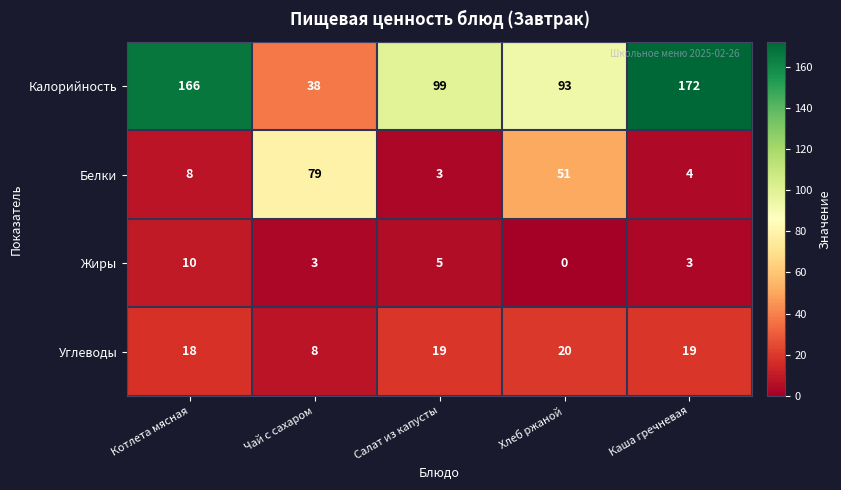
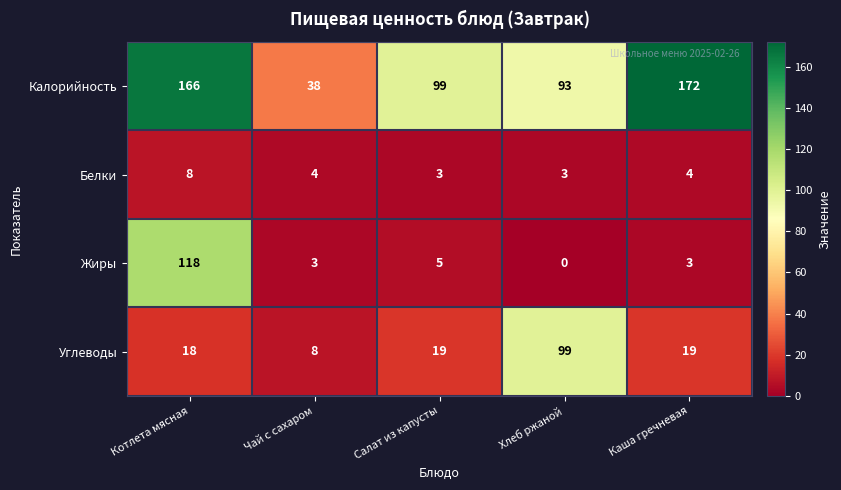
  {
    "Калорийность": {
      "Котлета мясная": 166,
      "Чай с сахаром": 38,
      "Салат из капусты": 99,
      "Хлеб ржаной": 93
    },
    "Белки": {
      "Котлета мясная": 8,
-     "Чай с сахаром": 79,
+     "Чай с сахаром": 4,
      "Салат из капусты": 3,
-     "Хлеб ржаной": 51,
+     "Хлеб ржаной": 3,
      "Каша гречневая": 4
    },
    "Жиры": {
-     "Котлета мясная": 10,
+     "Котлета мясная": 118,
      "Чай с сахаром": 3,
      "Салат из капусты": 5,
      "Хлеб ржаной": 0,
      "Каша гречневая": 3
    },
    "Углеводы": {
      "Котлета мясная": 18,
      "Чай с сахаром": 8,
      "Салат из капусты": 19,
-     "Хлеб ржаной": 20,
+     "Хлеб ржаной": 99,
      "Каша гречневая": 19
    }
  }
